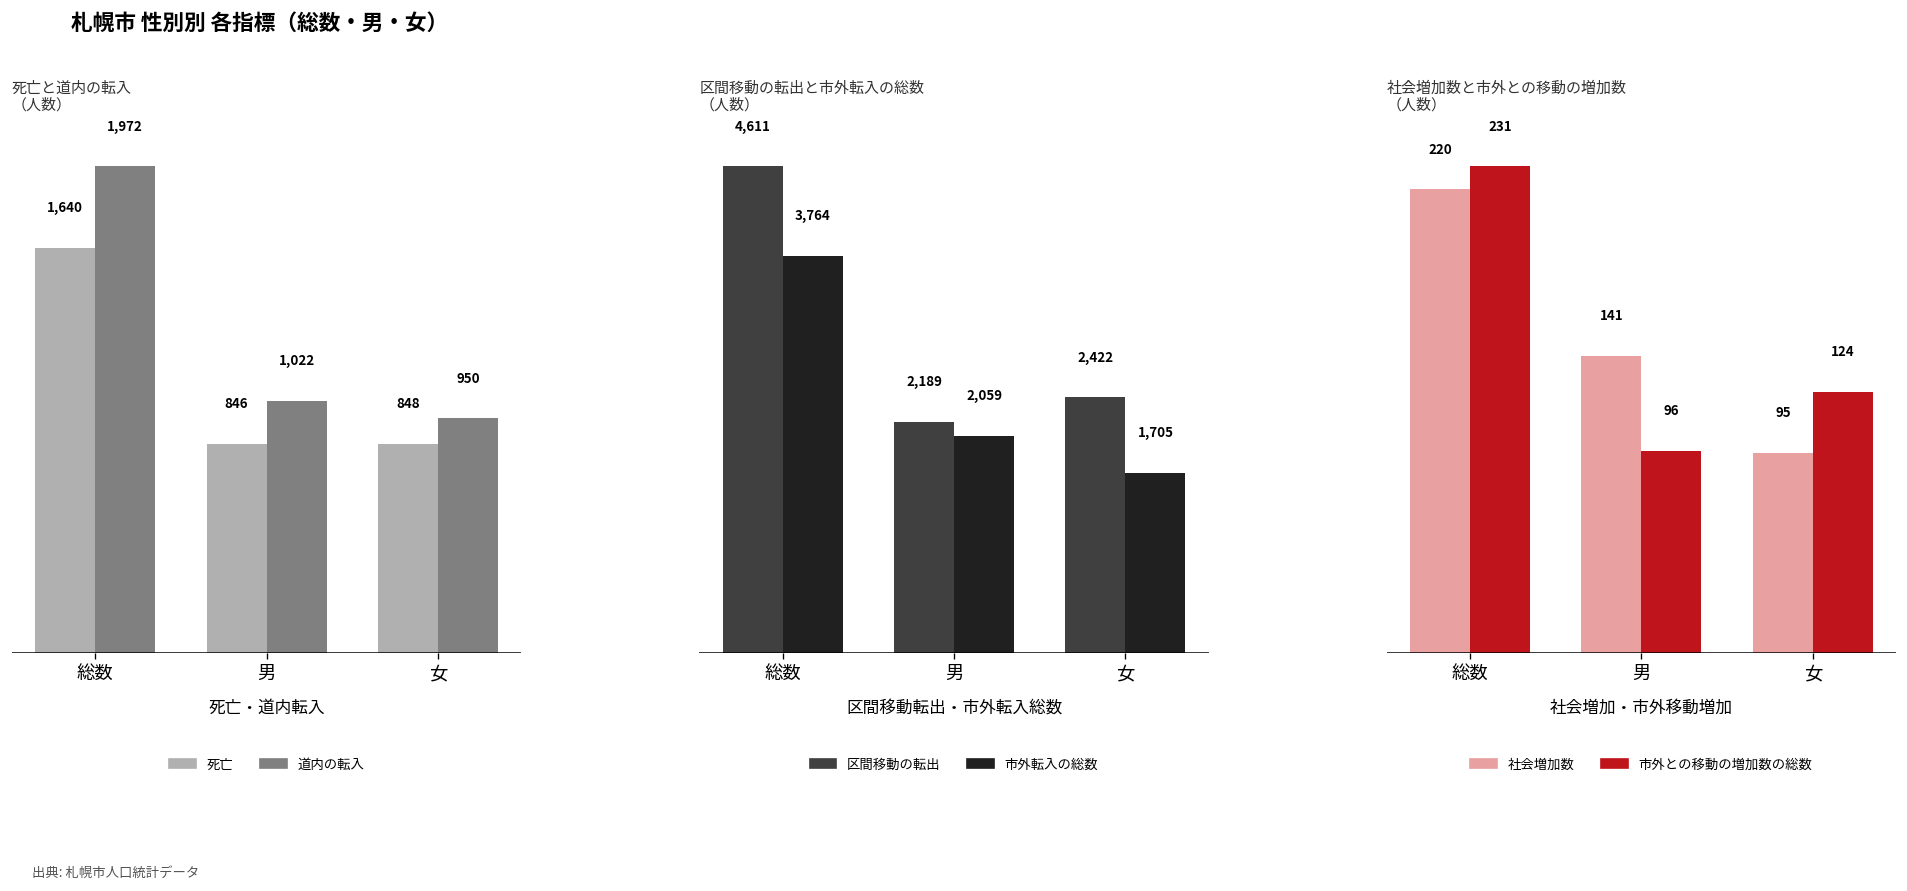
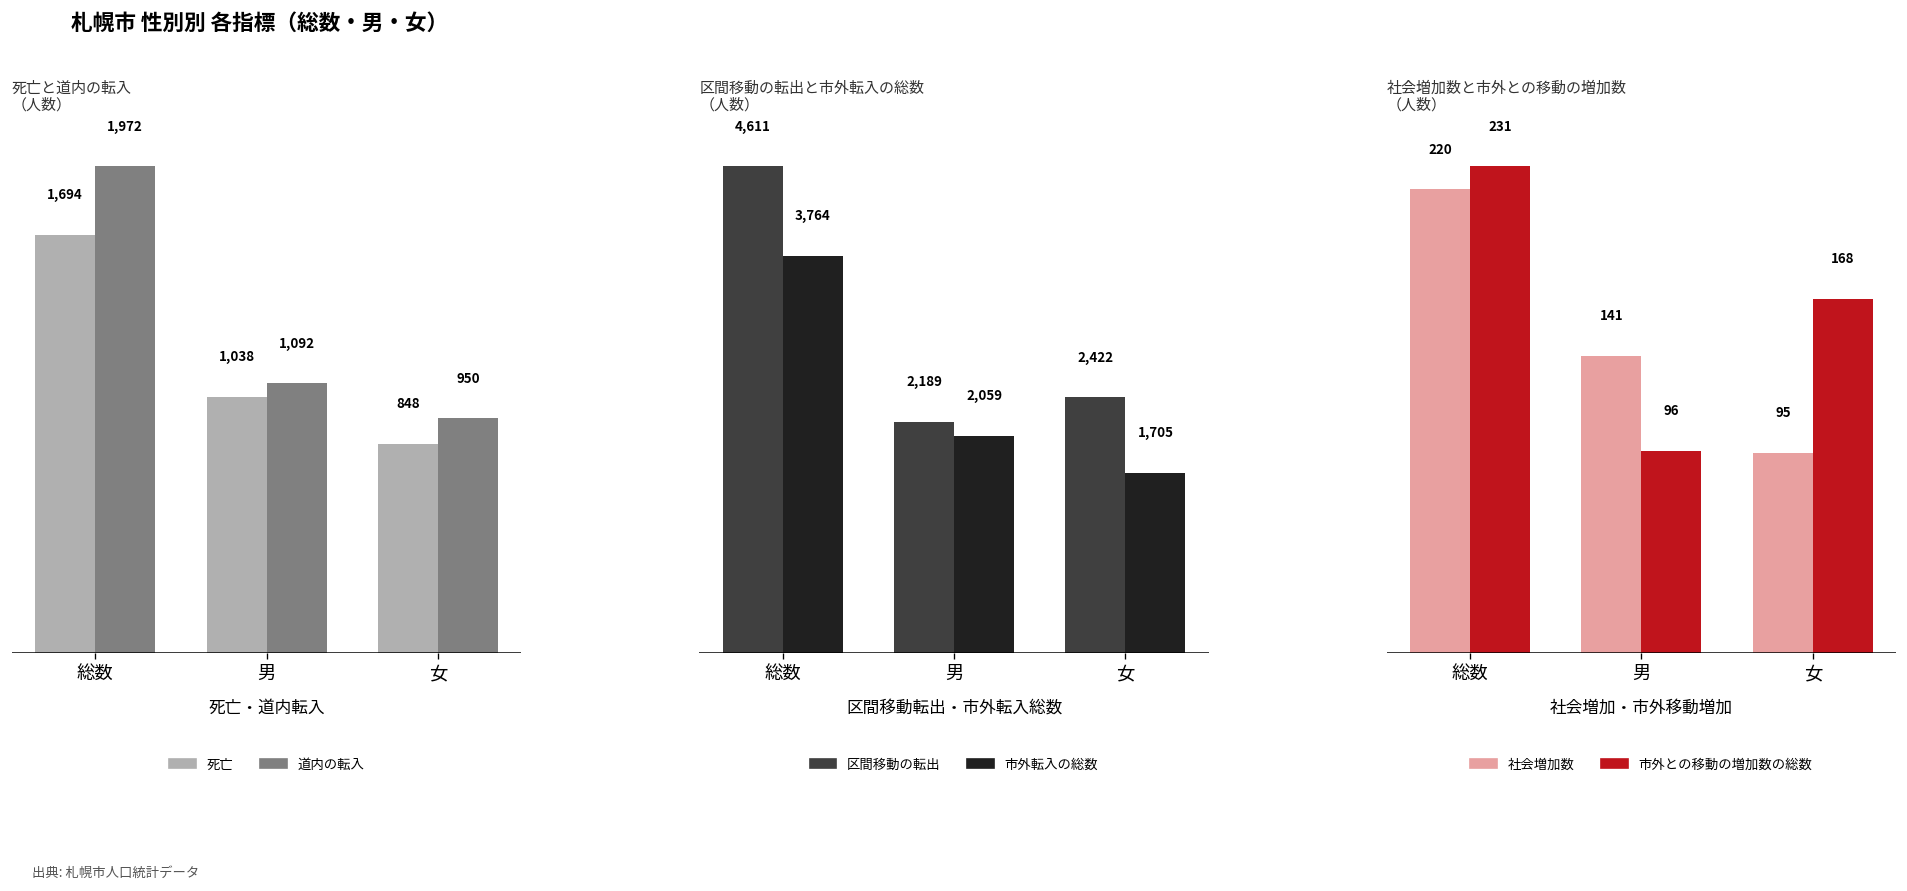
  {
    "死亡と道内の転入 （人数）": {
      "死亡": {
-       "総数": "1,640",
-       "男": "846"
+       "総数": "1,694",
+       "男": "1,038"
      },
      "道内の転入": {
-       "男": "1,022"
+       "男": "1,092"
      }
    },
    "社会増加数と市外との移動の増加数 （人数）": {
      "市外との移動の増加数の総数": {
-       "女": "124"
+       "女": "168"
      }
    }
  }
